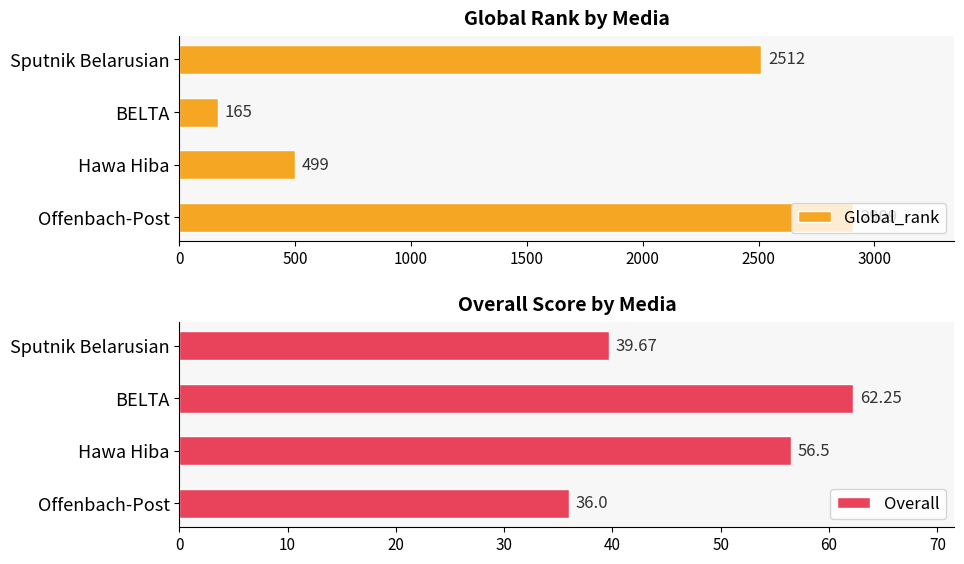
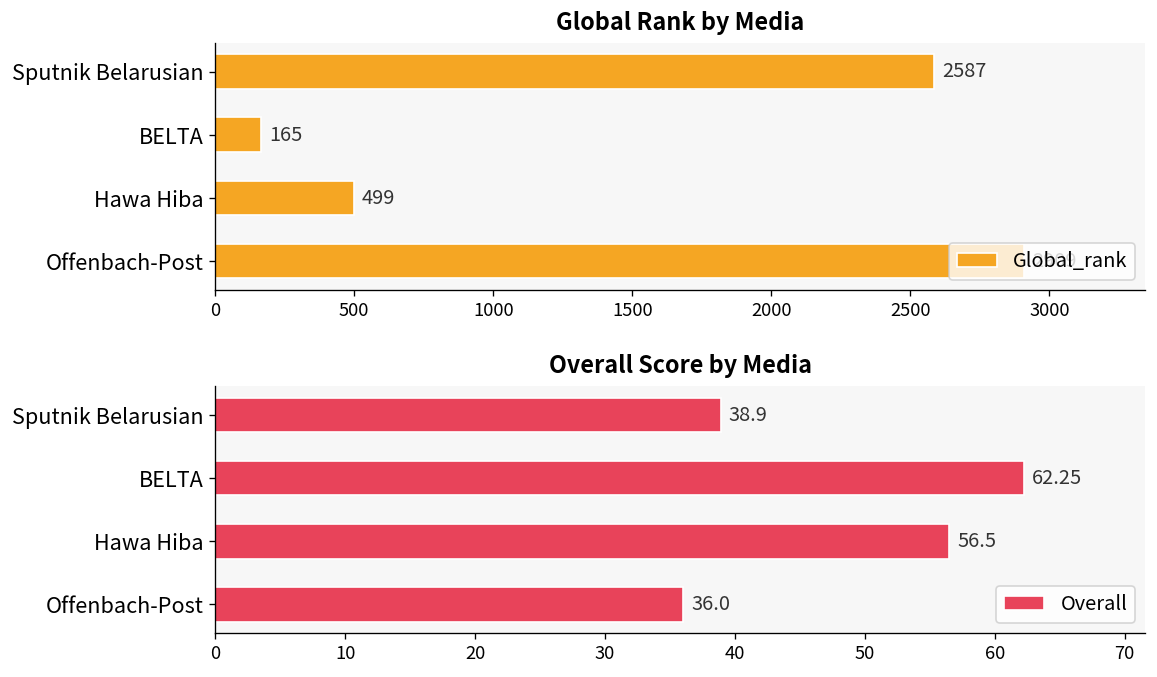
  {
    "Global Rank by Media": {
-     "Sputnik Belarusian": 2512,
+     "Sputnik Belarusian": 2587,
      "BELTA": 165,
      "Hawa Hiba": 499
    },
    "Overall Score by Media": {
-     "Sputnik Belarusian": 39.67,
+     "Sputnik Belarusian": 38.9,
      "BELTA": 62.25,
      "Hawa Hiba": 56.5,
      "Offenbach-Post": 36.0
    }
  }
